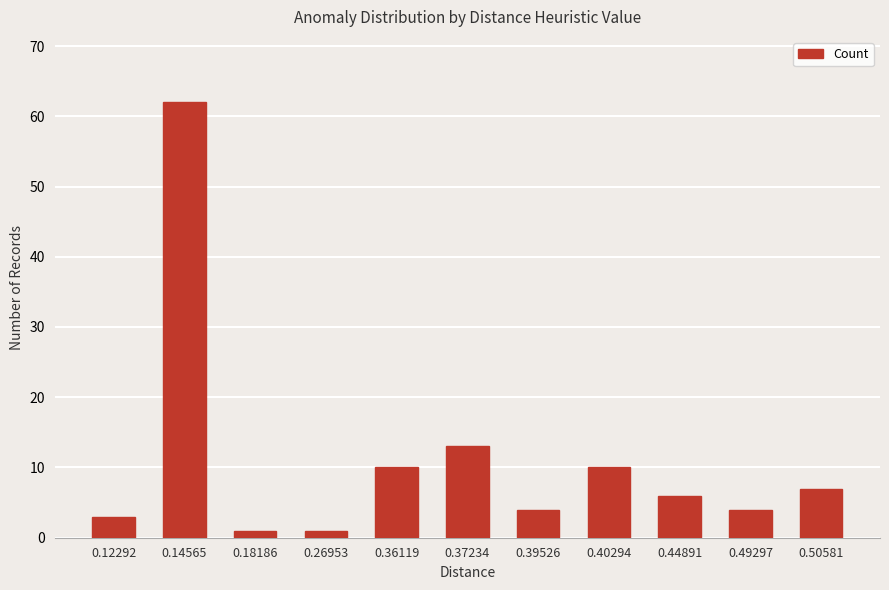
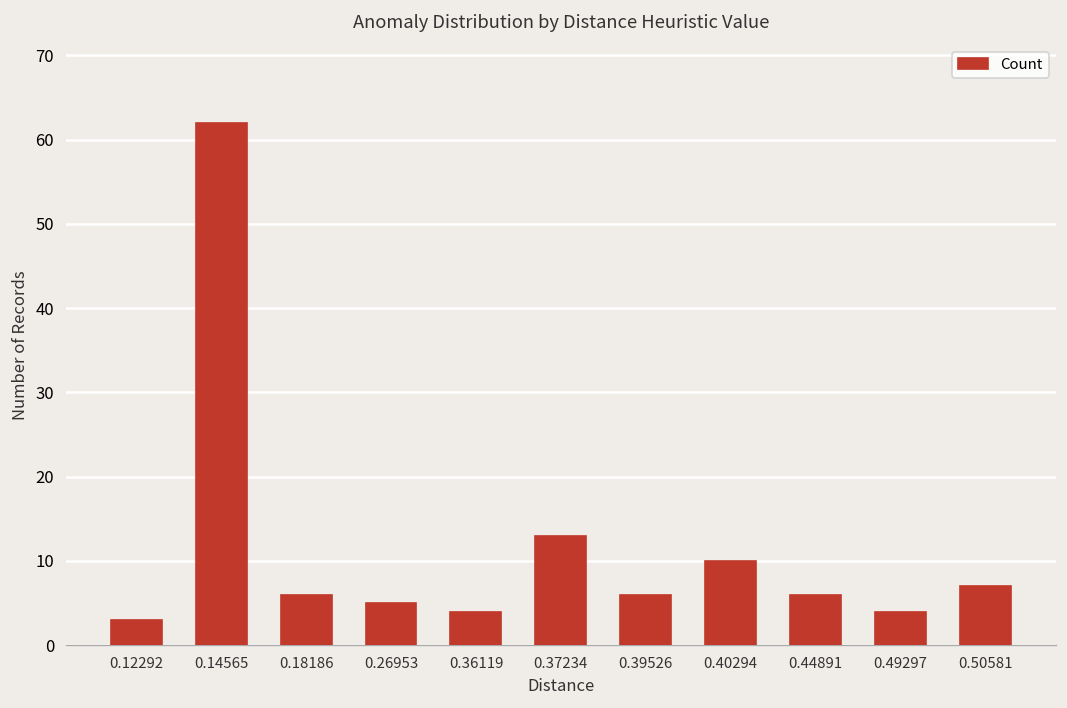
  {
    "0.12292": 3,
    "0.14565": 62,
-   "0.18186": 1,
-   "0.26953": 1,
-   "0.36119": 10,
+   "0.18186": 6,
+   "0.26953": 5,
+   "0.36119": 4,
    "0.37234": 13,
-   "0.39526": 4,
+   "0.39526": 6,
    "0.40294": 10,
    "0.44891": 6,
    "0.49297": 4,
    "0.50581": 7
  }
